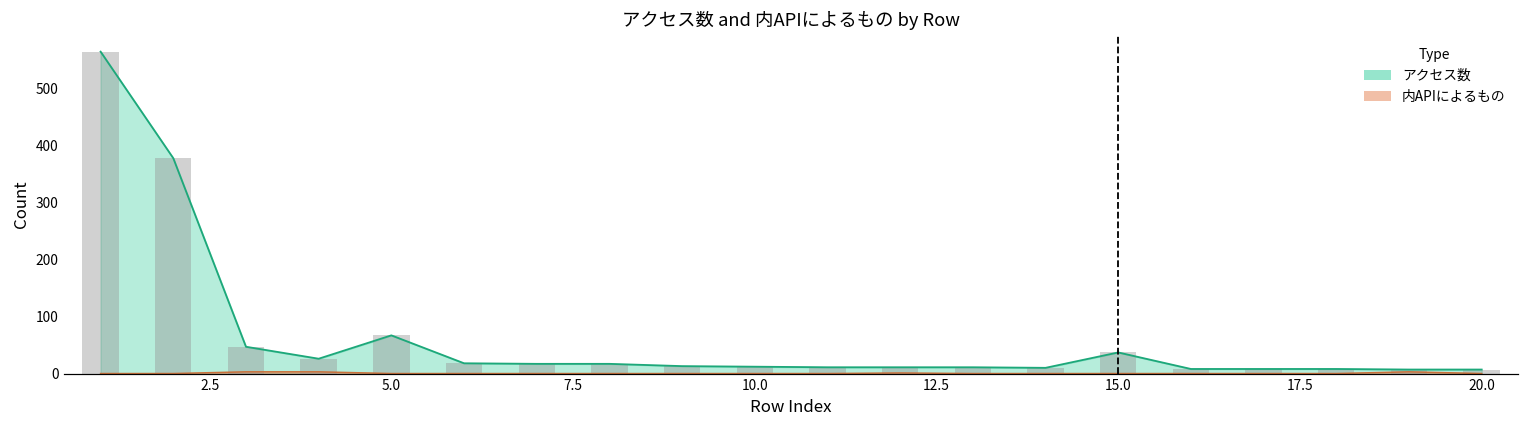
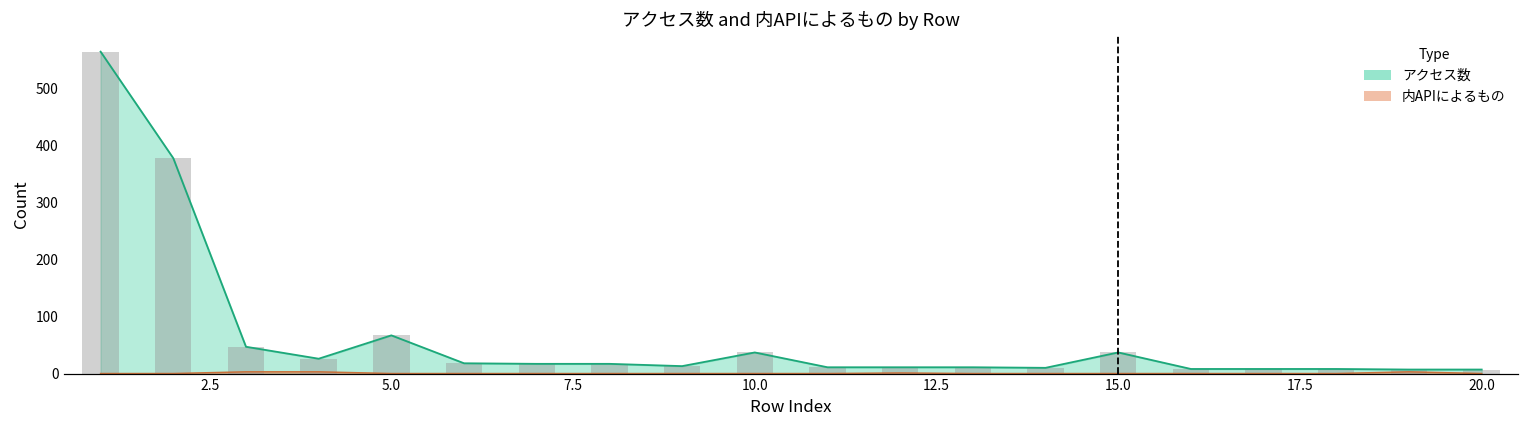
  {
    "アクセス数": {
      "5.0": 70,
-     "10.0": 10,
+     "10.0": 40,
      "15.0": 40,
      "20.0": 10
    },
    "内APIによるもの": {
      "5.0": 0,
      "10.0": 0,
      "15.0": 0,
      "20.0": 0
    }
  }
